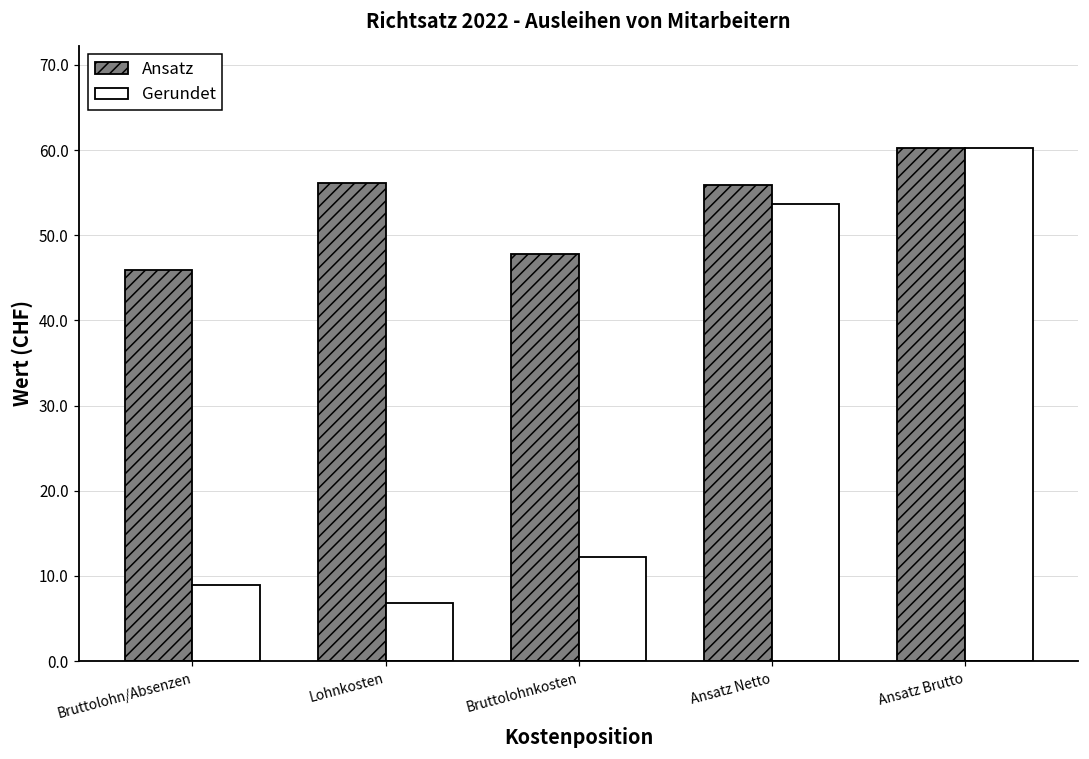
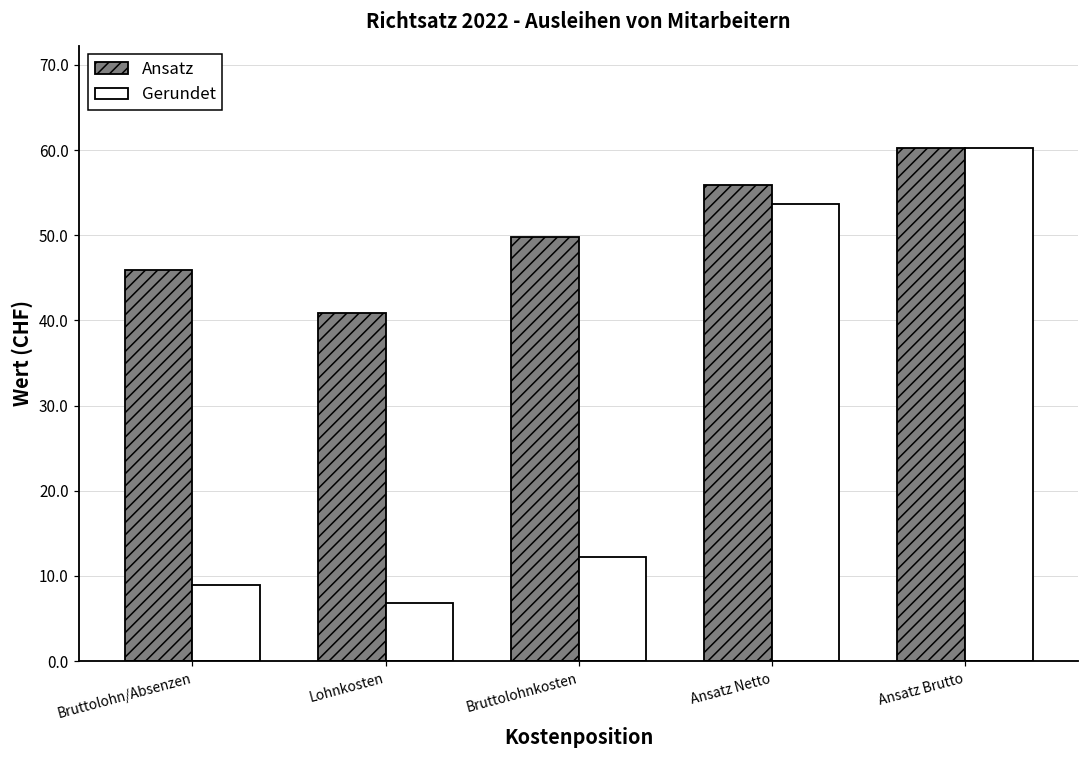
  {
    "Ansatz": {
      "Bruttolohn/Absenzen": 46,
-     "Lohnkosten": 56,
-     "Bruttolohnkosten": 48,
+     "Lohnkosten": 41,
+     "Bruttolohnkosten": 50,
      "Ansatz Netto": 56,
      "Ansatz Brutto": 60
    },
    "Gerundet": {
      "Bruttolohn/Absenzen": 9,
      "Lohnkosten": 7,
      "Bruttolohnkosten": 12,
      "Ansatz Netto": 54,
      "Ansatz Brutto": 60
    }
  }
